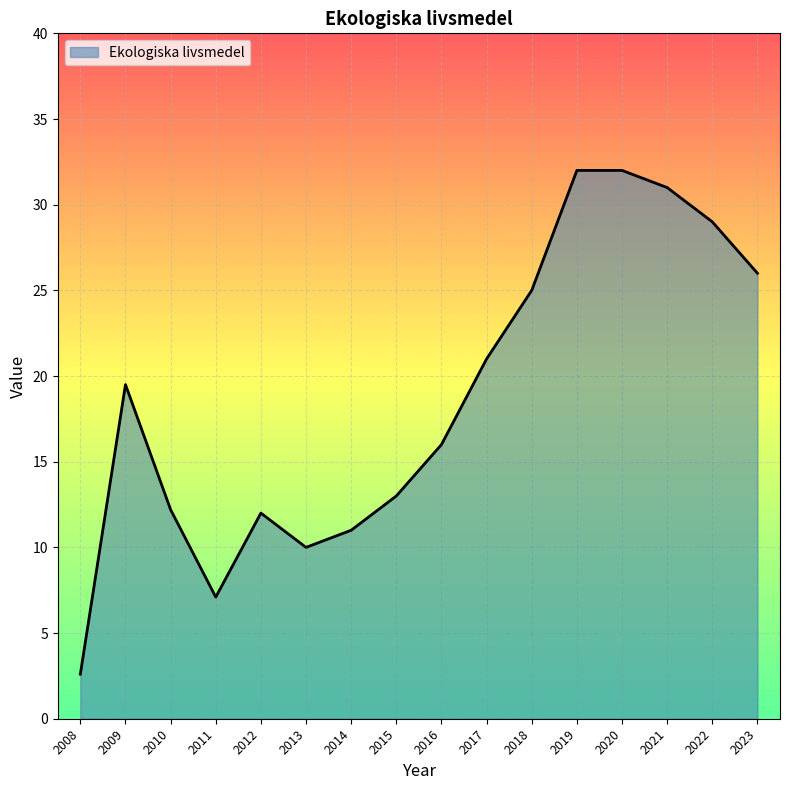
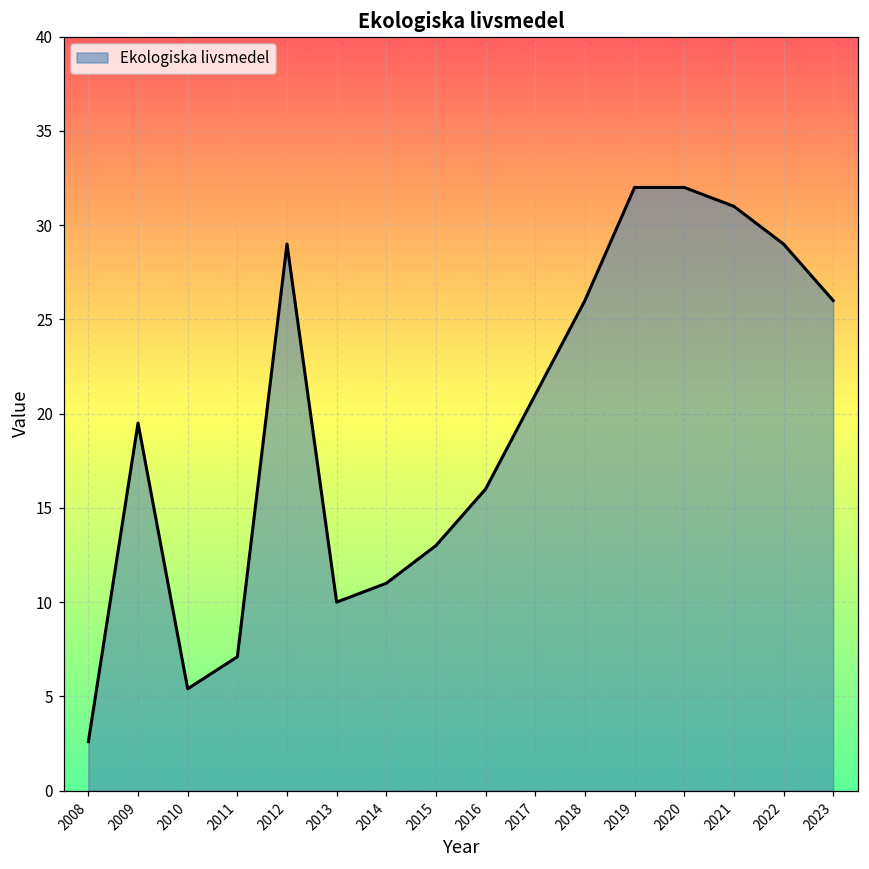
  {
    "2008": 2.6,
    "2009": 19.5,
-   "2010": 12.2,
+   "2010": 5.4,
    "2011": 7.1,
-   "2012": 12,
+   "2012": 29,
    "2013": 10.0,
    "2014": 11.0,
    "2015": 13.0,
    "2016": 16.0,
    "2017": 21.0,
-   "2018": 25,
+   "2018": 26,
    "2019": 32.0,
    "2020": 32.0,
    "2021": 31.0,
    "2022": 29.0,
    "2023": 26.0
  }
